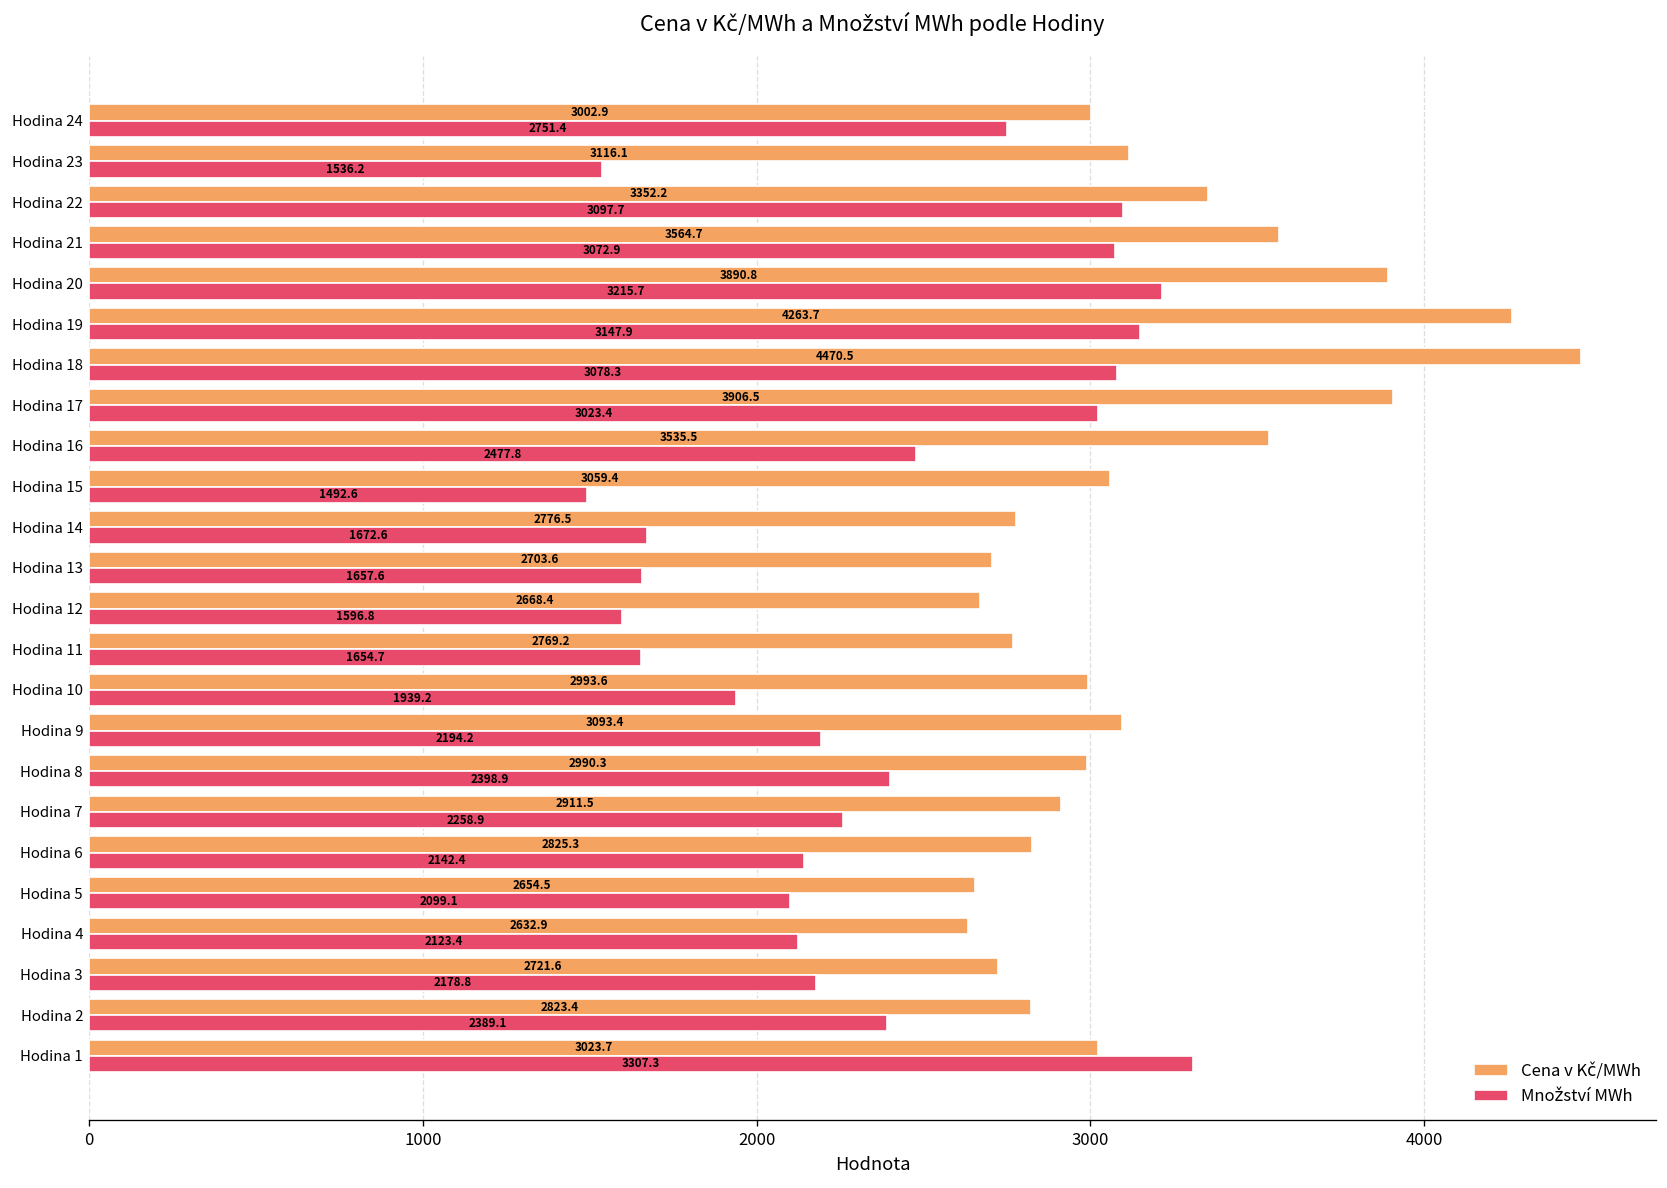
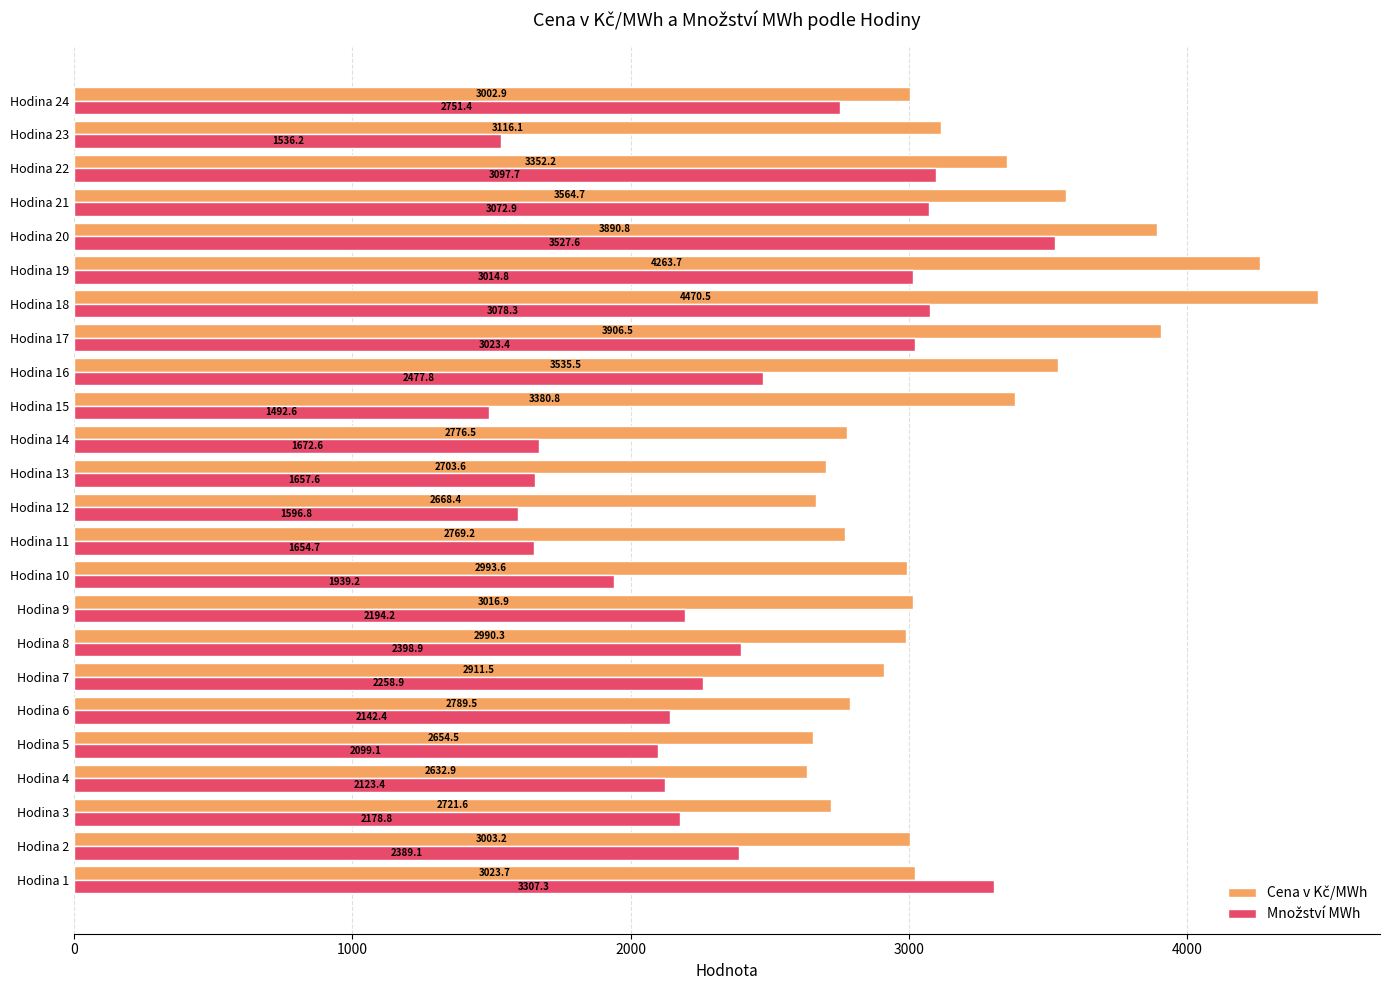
  {
    "Cena v Kč/MWh": {
      "Hodina 24": 3002.9,
      "Hodina 23": 3116.1,
      "Hodina 22": 3352.2,
      "Hodina 21": 3564.7,
      "Hodina 20": 3890.8,
      "Hodina 19": 4263.7,
      "Hodina 18": 4470.5,
      "Hodina 17": 3906.5,
      "Hodina 16": 3535.5,
-     "Hodina 15": 3059.4,
+     "Hodina 15": 3380.8,
      "Hodina 14": 2776.5,
      "Hodina 13": 2703.6,
      "Hodina 12": 2668.4,
      "Hodina 11": 2769.2,
      "Hodina 10": 2993.6,
-     "Hodina 9": 3093.4,
+     "Hodina 9": 3016.9,
      "Hodina 8": 2990.3,
      "Hodina 7": 2911.5,
-     "Hodina 6": 2825.3,
+     "Hodina 6": 2789.5,
      "Hodina 5": 2654.5,
      "Hodina 4": 2632.9,
      "Hodina 3": 2721.6,
-     "Hodina 2": 2823.4,
+     "Hodina 2": 3003.2,
      "Hodina 1": 3023.7
    },
    "Množství MWh": {
      "Hodina 24": 2751.4,
      "Hodina 23": 1536.2,
      "Hodina 22": 3097.7,
      "Hodina 21": 3072.9,
-     "Hodina 20": 3215.7,
-     "Hodina 19": 3147.9,
+     "Hodina 20": 3527.6,
+     "Hodina 19": 3014.8,
      "Hodina 18": 3078.3,
      "Hodina 17": 3023.4,
      "Hodina 16": 2477.8,
      "Hodina 15": 1492.6,
      "Hodina 14": 1672.6,
      "Hodina 13": 1657.6,
      "Hodina 12": 1596.8,
      "Hodina 11": 1654.7,
      "Hodina 10": 1939.2,
      "Hodina 9": 2194.2,
      "Hodina 8": 2398.9,
      "Hodina 7": 2258.9,
      "Hodina 6": 2142.4,
      "Hodina 5": 2099.1,
      "Hodina 4": 2123.4,
      "Hodina 3": 2178.8,
      "Hodina 2": 2389.1,
      "Hodina 1": 3307.3
    }
  }
